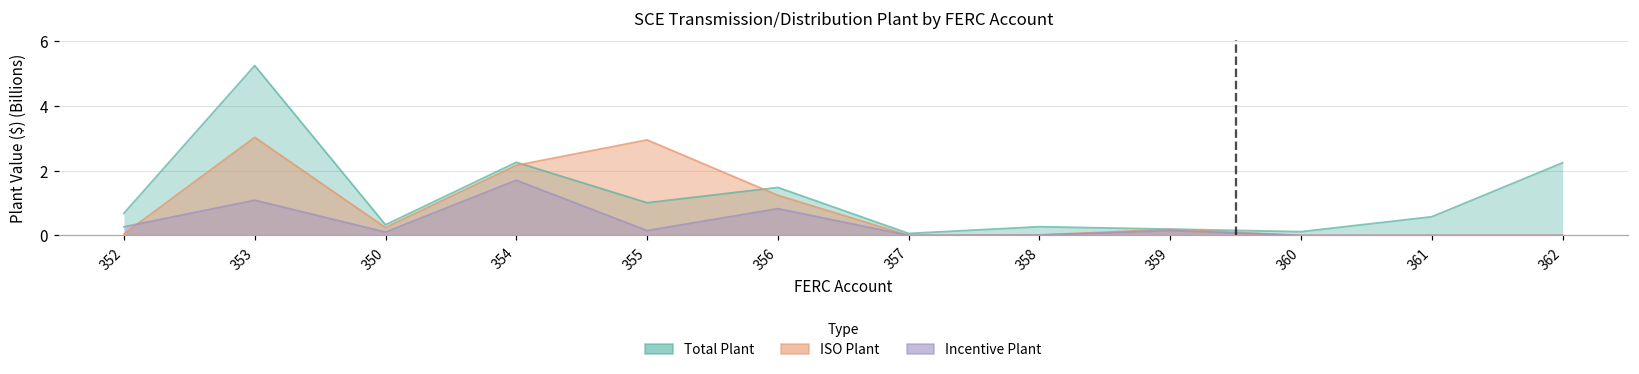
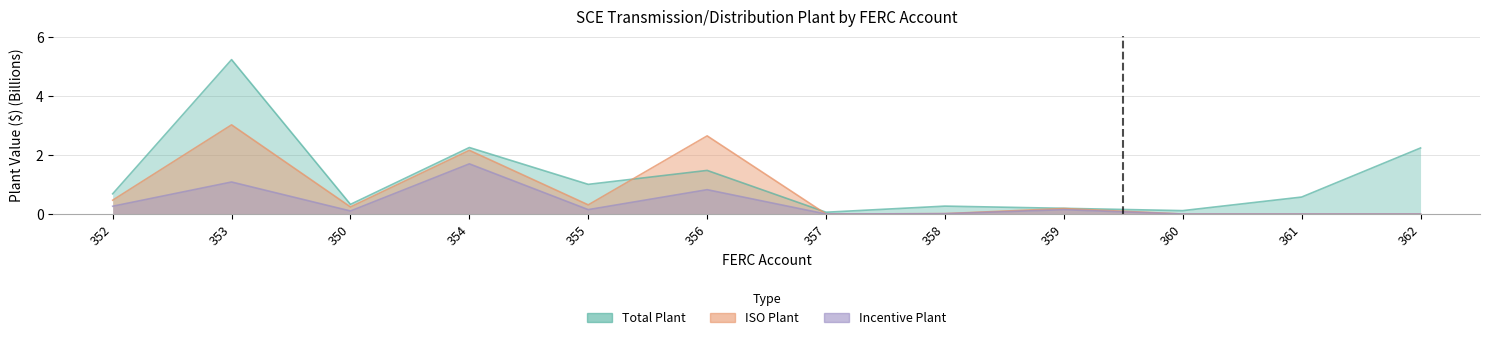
  {
    "ISO Plant": {
-     "352": 0.0,
+     "352": 0.5,
      "353": 3.0,
      "350": 0.2,
      "354": 2.2,
-     "355": 3.0,
-     "356": 1.2
+     "355": 0.3,
+     "356": 2.7
    }
  }
